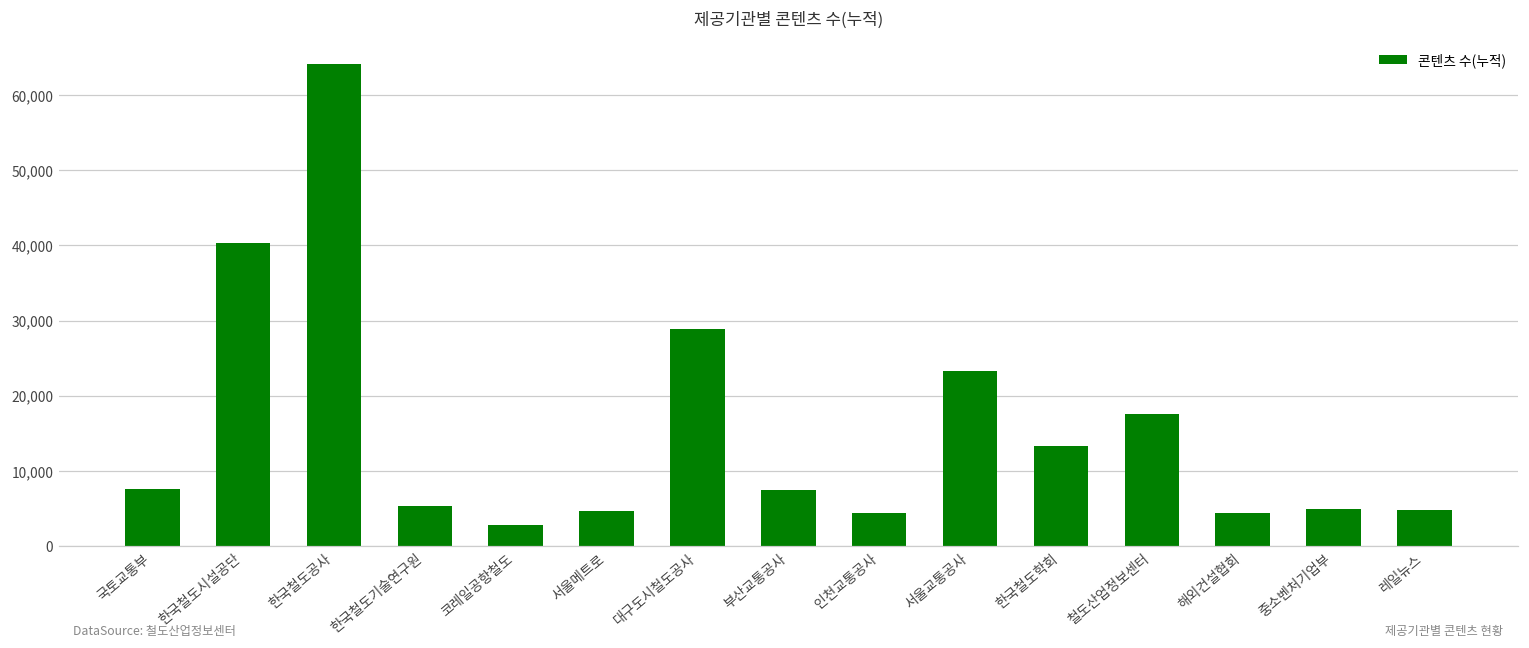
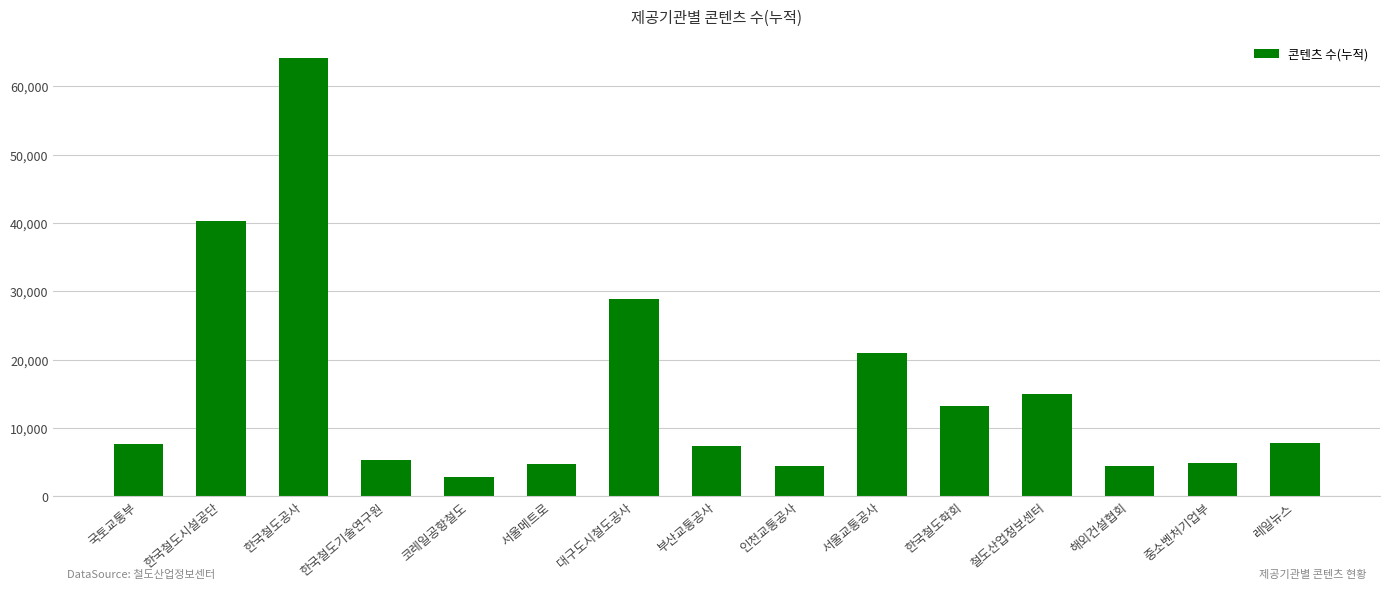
  {
    "국토교통부": "8,000",
    "한국철도시설공단": "40,000",
    "한국철도공사": "64,000",
    "한국철도기술연구원": "5,000",
    "코레일공항철도": "3,000",
    "서울메트로": "5,000",
    "대구도시철도공사": "29,000",
    "부산교통공사": "7,000",
    "인천교통공사": "4,000",
-   "서울교통공사": "23,000",
+   "서울교통공사": "21,000",
    "한국철도학회": "13,000",
-   "철도산업정보센터": "18,000",
+   "철도산업정보센터": "15,000",
    "해외건설협회": "4,000",
    "중소벤처기업부": "5,000",
-   "레일뉴스": "5,000"
+   "레일뉴스": "8,000"
  }
